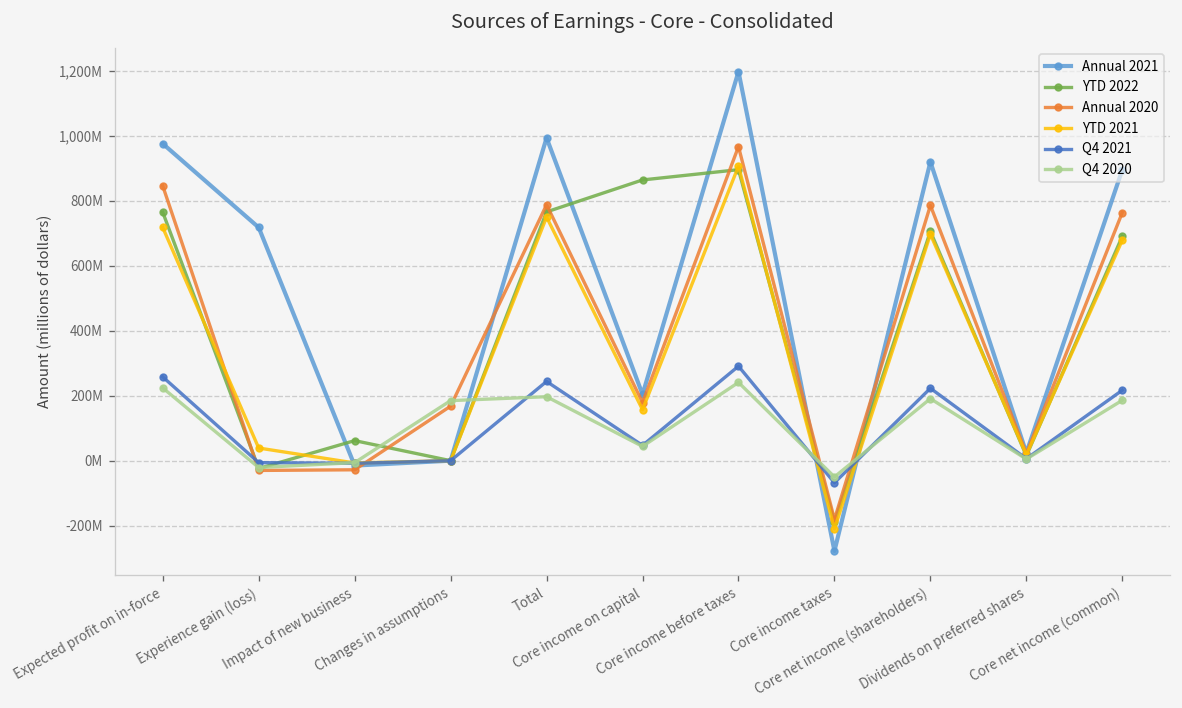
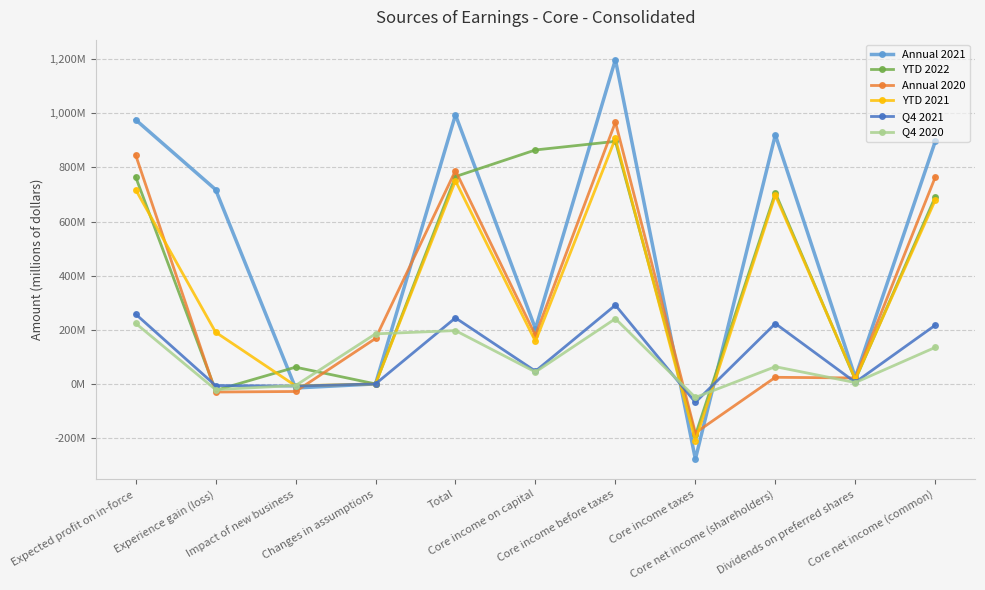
  {
    "YTD 2022": {
      "Expected profit on in-force": "770,000,000",
      "Impact of new business": "60,000,000",
      "Total": "770,000,000",
      "Core income on capital": "860,000,000",
      "Core income before taxes": "900,000,000",
      "Core net income (common)": "690,000,000"
    },
    "Annual 2020": {
      "Expected profit on in-force": "850,000,000",
      "Impact of new business": "-30,000,000",
      "Changes in assumptions": "170,000,000",
      "Total": "790,000,000",
      "Core income on capital": "180,000,000",
      "Core income before taxes": "970,000,000",
-     "Core net income (shareholders)": "790,000,000",
+     "Core net income (shareholders)": "20,000,000",
      "Core net income (common)": "760,000,000"
    },
    "YTD 2021": {
      "Expected profit on in-force": "720,000,000",
-     "Experience gain (loss)": "40,000,000",
+     "Experience gain (loss)": "190,000,000",
      "Total": "750,000,000",
      "Core income on capital": "160,000,000",
      "Core income before taxes": "910,000,000",
      "Core income taxes": "-210,000,000",
      "Core net income (common)": "680,000,000"
    },
    "Q4 2020": {
      "Expected profit on in-force": "220,000,000",
      "Changes in assumptions": "180,000,000",
      "Total": "200,000,000",
      "Core income before taxes": "240,000,000",
      "Core income taxes": "-50,000,000",
-     "Core net income (shareholders)": "190,000,000",
-     "Core net income (common)": "190,000,000"
+     "Core net income (shareholders)": "60,000,000",
+     "Core net income (common)": "130,000,000"
    }
  }
